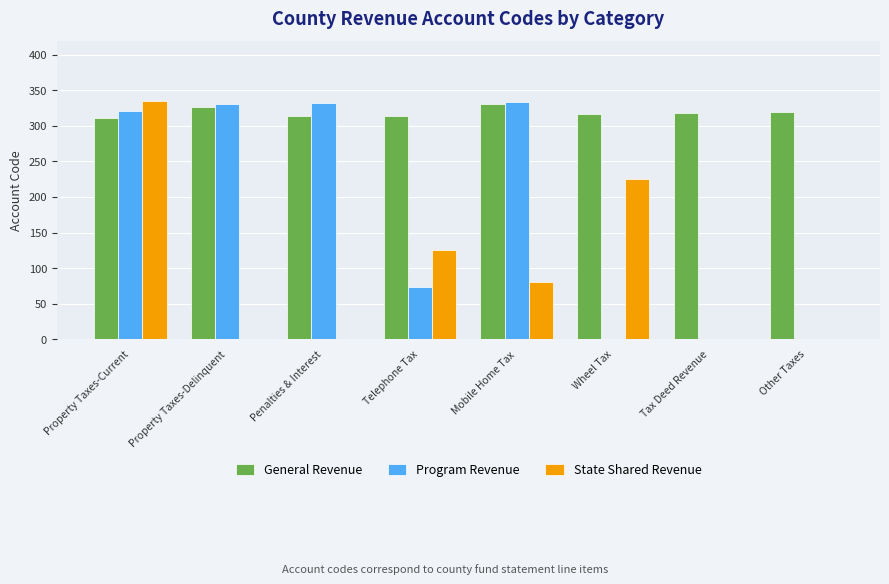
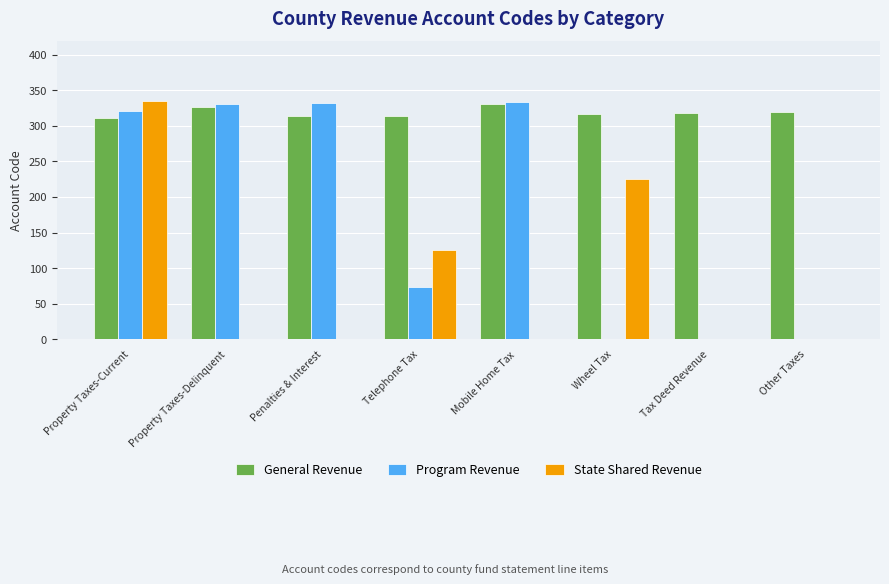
  {
    "General Revenue": {
      "Property Taxes-Current": 310,
      "Property Taxes-Delinquent": 330,
      "Penalties & Interest": 310,
      "Telephone Tax": 310,
      "Mobile Home Tax": 330,
      "Wheel Tax": 320,
      "Tax Deed Revenue": 320,
      "Other Taxes": 320
    },
    "Program Revenue": {
      "Property Taxes-Current": 320,
      "Property Taxes-Delinquent": 330,
      "Penalties & Interest": 330,
      "Telephone Tax": 70,
      "Mobile Home Tax": 330,
      "Wheel Tax": 0,
      "Tax Deed Revenue": 0,
      "Other Taxes": 0
    },
    "State Shared Revenue": {
      "Property Taxes-Current": 340,
      "Property Taxes-Delinquent": 0,
      "Penalties & Interest": 0,
      "Telephone Tax": 130,
-     "Mobile Home Tax": 80,
+     "Mobile Home Tax": 0,
      "Wheel Tax": 230,
      "Tax Deed Revenue": 0,
      "Other Taxes": 0
    }
  }
